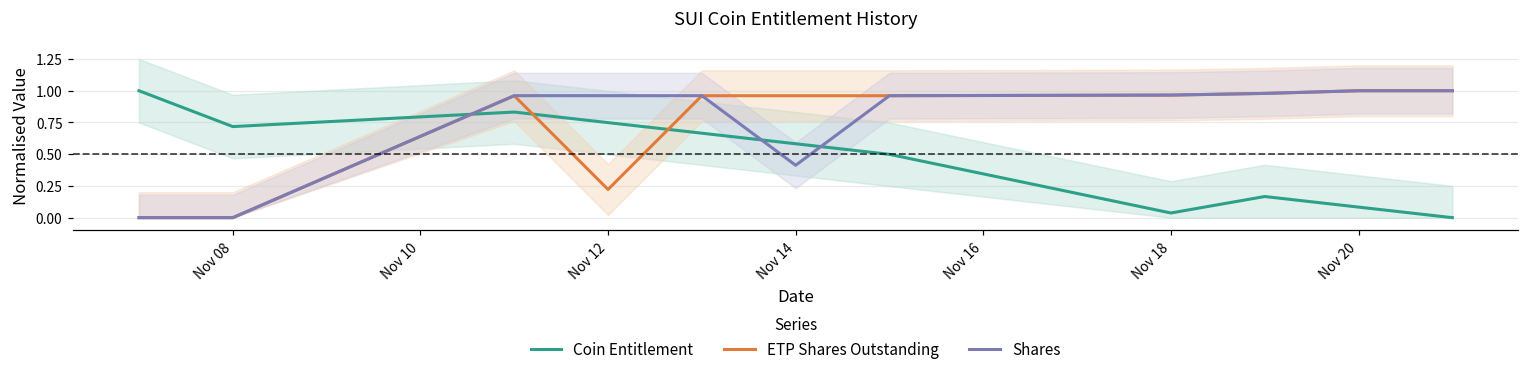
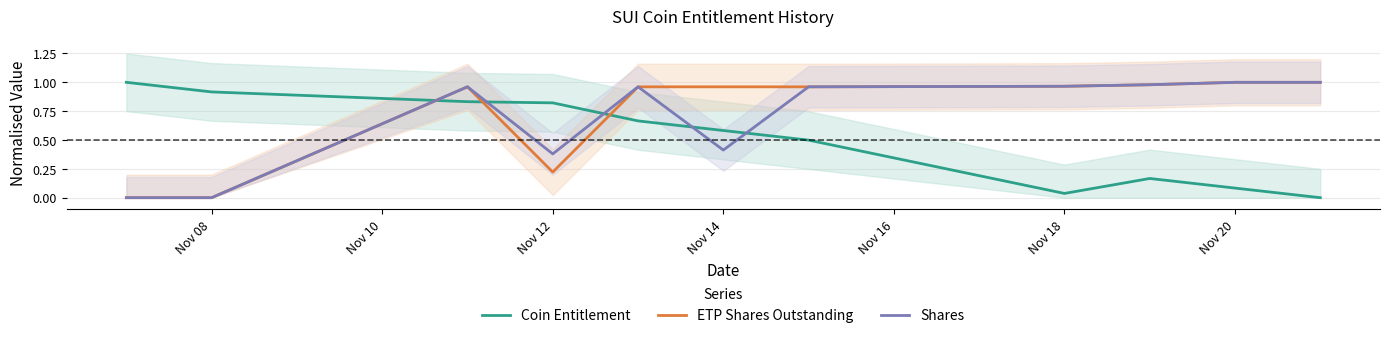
  {
    "Coin Entitlement": {
-     "Nov 08": 0.72,
-     "Nov 12": 0.75,
+     "Nov 08": 0.92,
+     "Nov 12": 0.82,
      "Nov 18": 0.04,
      "Nov 20": 0.08
    },
    "ETP Shares Outstanding": {
      "Nov 12": 0.22,
      "Nov 14": 0.96
    },
    "Shares": {
-     "Nov 12": 0.96,
+     "Nov 12": 0.38,
      "Nov 14": 0.41
    }
  }
